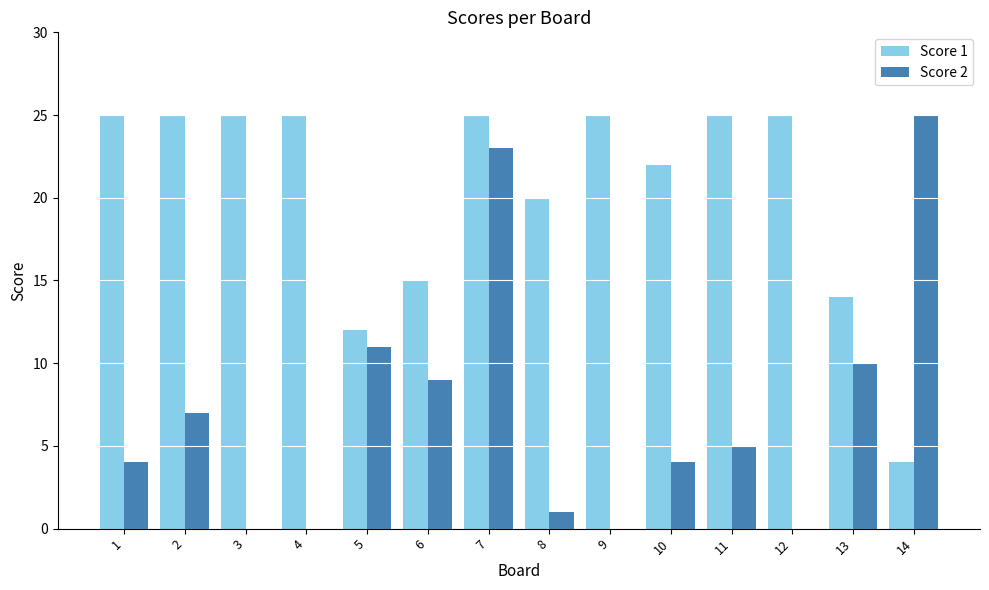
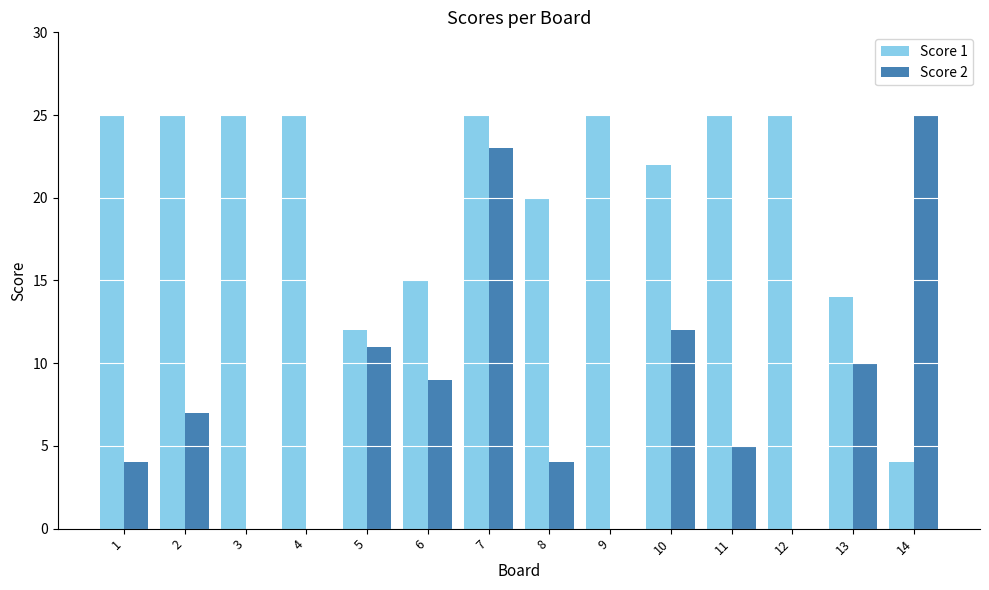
  {
    "Score 1": {
      "1": 25,
      "2": 25,
      "3": 25,
      "4": 25,
      "5": 12,
      "6": 15,
      "7": 25,
      "8": 20,
      "9": 25,
      "10": 22,
      "11": 25,
      "12": 25,
      "13": 14,
      "14": 4
    },
    "Score 2": {
      "1": 4,
      "2": 7,
      "3": 0,
      "4": 0,
      "5": 11,
      "6": 9,
      "7": 23,
-     "8": 1,
+     "8": 4,
      "9": 0,
-     "10": 4,
+     "10": 12,
      "11": 5,
      "12": 0,
      "13": 10,
      "14": 25
    }
  }
